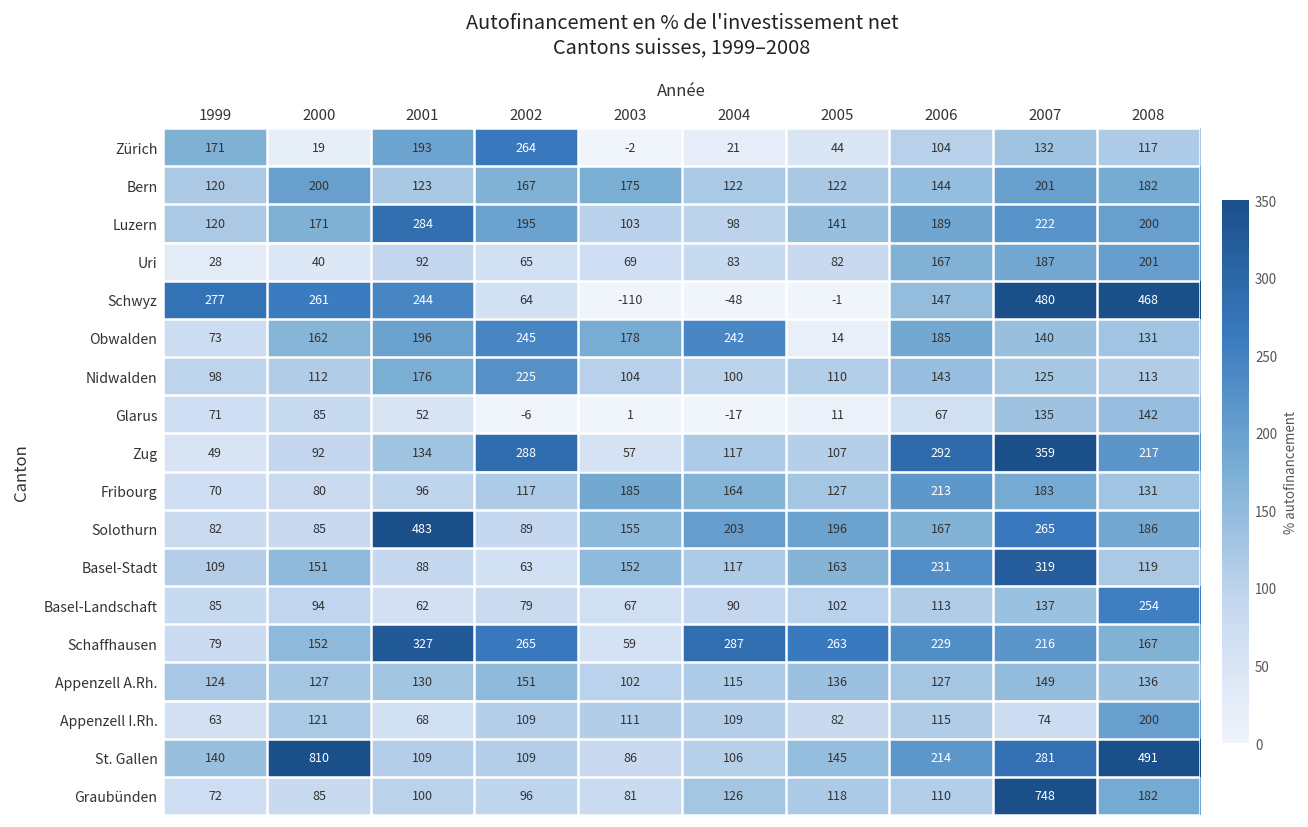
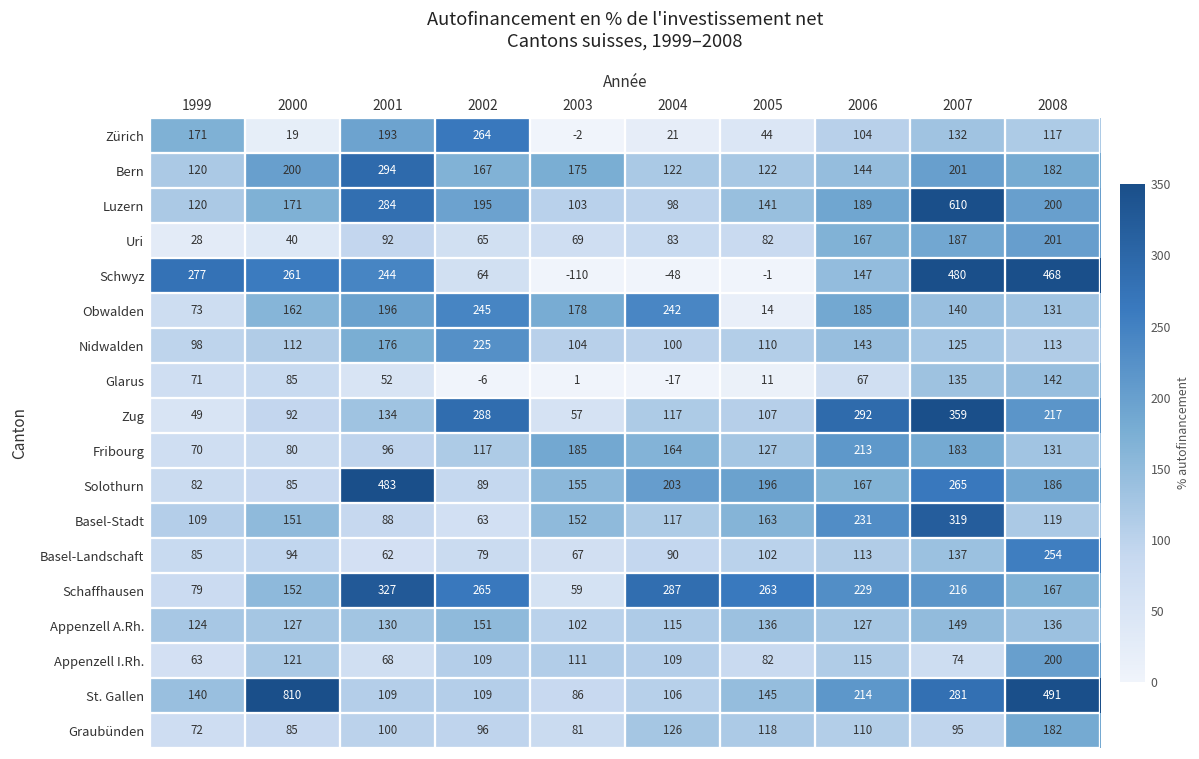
  {
    "Zürich": {
      "1999": 171,
      "2000": 19,
      "2001": 193,
      "2002": 264,
      "2003": -2,
      "2004": 21,
      "2005": 44,
      "2006": 104,
      "2007": 132,
      "2008": 117
    },
    "Bern": {
      "1999": 120,
      "2000": 200,
-     "2001": 123,
+     "2001": 294,
      "2002": 167,
      "2003": 175,
      "2004": 122,
      "2005": 122,
      "2006": 144,
      "2007": 201,
      "2008": 182
    },
    "Luzern": {
      "1999": 120,
      "2000": 171,
      "2001": 284,
      "2002": 195,
      "2003": 103,
      "2004": 98,
      "2005": 141,
      "2006": 189,
-     "2007": 222,
+     "2007": 610,
      "2008": 200
    },
    "Uri": {
      "1999": 28,
      "2000": 40,
      "2001": 92,
      "2002": 65,
      "2003": 69,
      "2004": 83,
      "2005": 82,
      "2006": 167,
      "2007": 187,
      "2008": 201
    },
    "Schwyz": {
      "1999": 277,
      "2000": 261,
      "2001": 244,
      "2002": 64,
      "2003": -110,
      "2004": -48,
      "2005": -1,
      "2006": 147,
      "2007": 480,
      "2008": 468
    },
    "Obwalden": {
      "1999": 73,
      "2000": 162,
      "2001": 196,
      "2002": 245,
      "2003": 178,
      "2004": 242,
      "2005": 14,
      "2006": 185,
      "2007": 140,
      "2008": 131
    },
    "Nidwalden": {
      "1999": 98,
      "2000": 112,
      "2001": 176,
      "2002": 225,
      "2003": 104,
      "2004": 100,
      "2005": 110,
      "2006": 143,
      "2007": 125,
      "2008": 113
    },
    "Glarus": {
      "1999": 71,
      "2000": 85,
      "2001": 52,
      "2002": -6,
      "2003": 1,
      "2004": -17,
      "2005": 11,
      "2006": 67,
      "2007": 135,
      "2008": 142
    },
    "Zug": {
      "1999": 49,
      "2000": 92,
      "2001": 134,
      "2002": 288,
      "2003": 57,
      "2004": 117,
      "2005": 107,
      "2006": 292,
      "2007": 359,
      "2008": 217
    },
    "Fribourg": {
      "1999": 70,
      "2000": 80,
      "2001": 96,
      "2002": 117,
      "2003": 185,
      "2004": 164,
      "2005": 127,
      "2006": 213,
      "2007": 183,
      "2008": 131
    },
    "Solothurn": {
      "1999": 82,
      "2000": 85,
      "2001": 483,
      "2002": 89,
      "2003": 155,
      "2004": 203,
      "2005": 196,
      "2006": 167,
      "2007": 265,
      "2008": 186
    },
    "Basel-Stadt": {
      "1999": 109,
      "2000": 151,
      "2001": 88,
      "2002": 63,
      "2003": 152,
      "2004": 117,
      "2005": 163,
      "2006": 231,
      "2007": 319,
      "2008": 119
    },
    "Basel-Landschaft": {
      "1999": 85,
      "2000": 94,
      "2001": 62,
      "2002": 79,
      "2003": 67,
      "2004": 90,
      "2005": 102,
      "2006": 113,
      "2007": 137,
      "2008": 254
    },
    "Schaffhausen": {
      "1999": 79,
      "2000": 152,
      "2001": 327,
      "2002": 265,
      "2003": 59,
      "2004": 287,
      "2005": 263,
      "2006": 229,
      "2007": 216,
      "2008": 167
    },
    "Appenzell A.Rh.": {
      "1999": 124,
      "2000": 127,
      "2001": 130,
      "2002": 151,
      "2003": 102,
      "2004": 115,
      "2005": 136,
      "2006": 127,
      "2007": 149,
      "2008": 136
    },
    "Appenzell I.Rh.": {
      "1999": 63,
      "2000": 121,
      "2001": 68,
      "2002": 109,
      "2003": 111,
      "2004": 109,
      "2005": 82,
      "2006": 115,
      "2007": 74,
      "2008": 200
    },
    "St. Gallen": {
      "1999": 140,
      "2000": 810,
      "2001": 109,
      "2002": 109,
      "2003": 86,
      "2004": 106,
      "2005": 145,
      "2006": 214,
      "2007": 281,
      "2008": 491
    },
    "Graubünden": {
      "1999": 72,
      "2000": 85,
      "2001": 100,
      "2002": 96,
      "2003": 81,
      "2004": 126,
      "2005": 118,
      "2006": 110,
-     "2007": 748,
+     "2007": 95,
      "2008": 182
    }
  }
